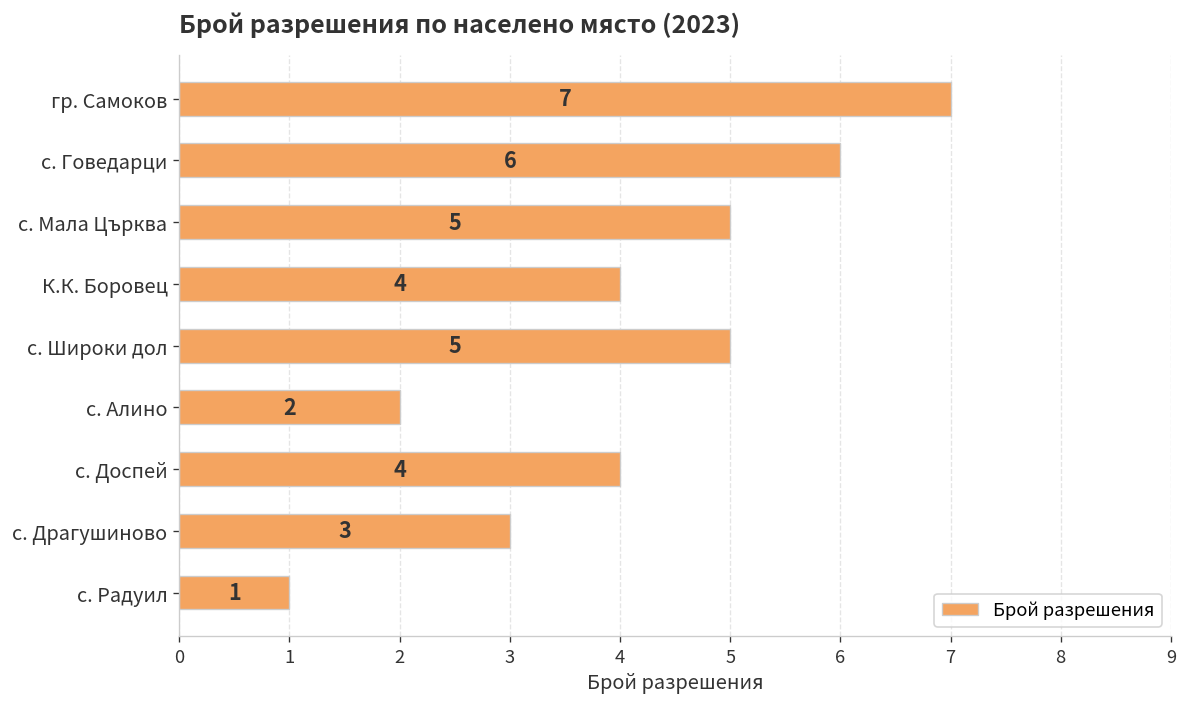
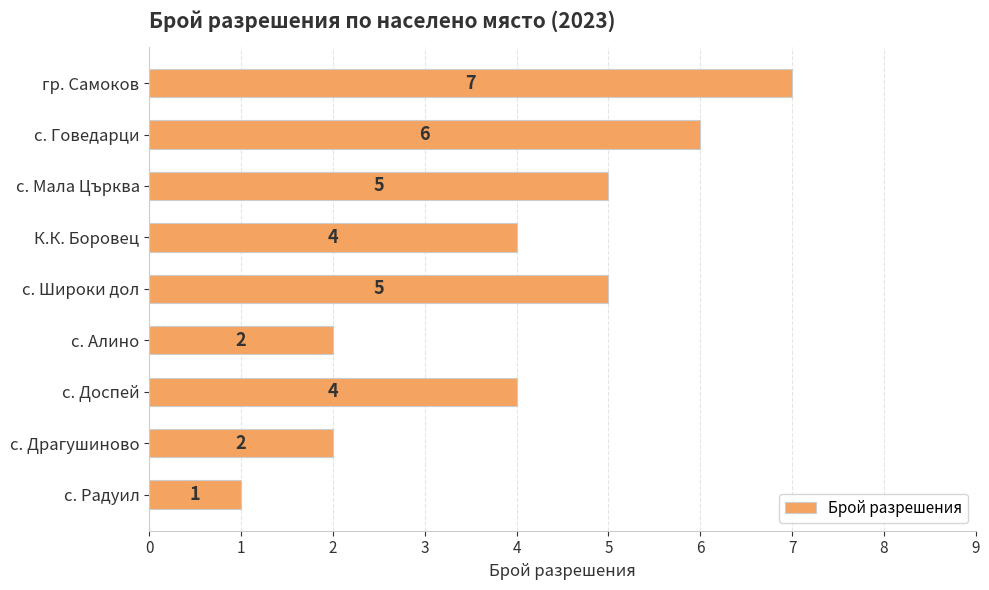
  {
    "гр. Самоков": 7,
    "с. Говедарци": 6,
    "с. Мала Църква": 5,
    "К.К. Боровец": 4,
    "с. Широки дол": 5,
    "с. Алино": 2,
    "с. Доспей": 4,
-   "с. Драгушиново": 3,
+   "с. Драгушиново": 2,
    "с. Радуил": 1
  }
